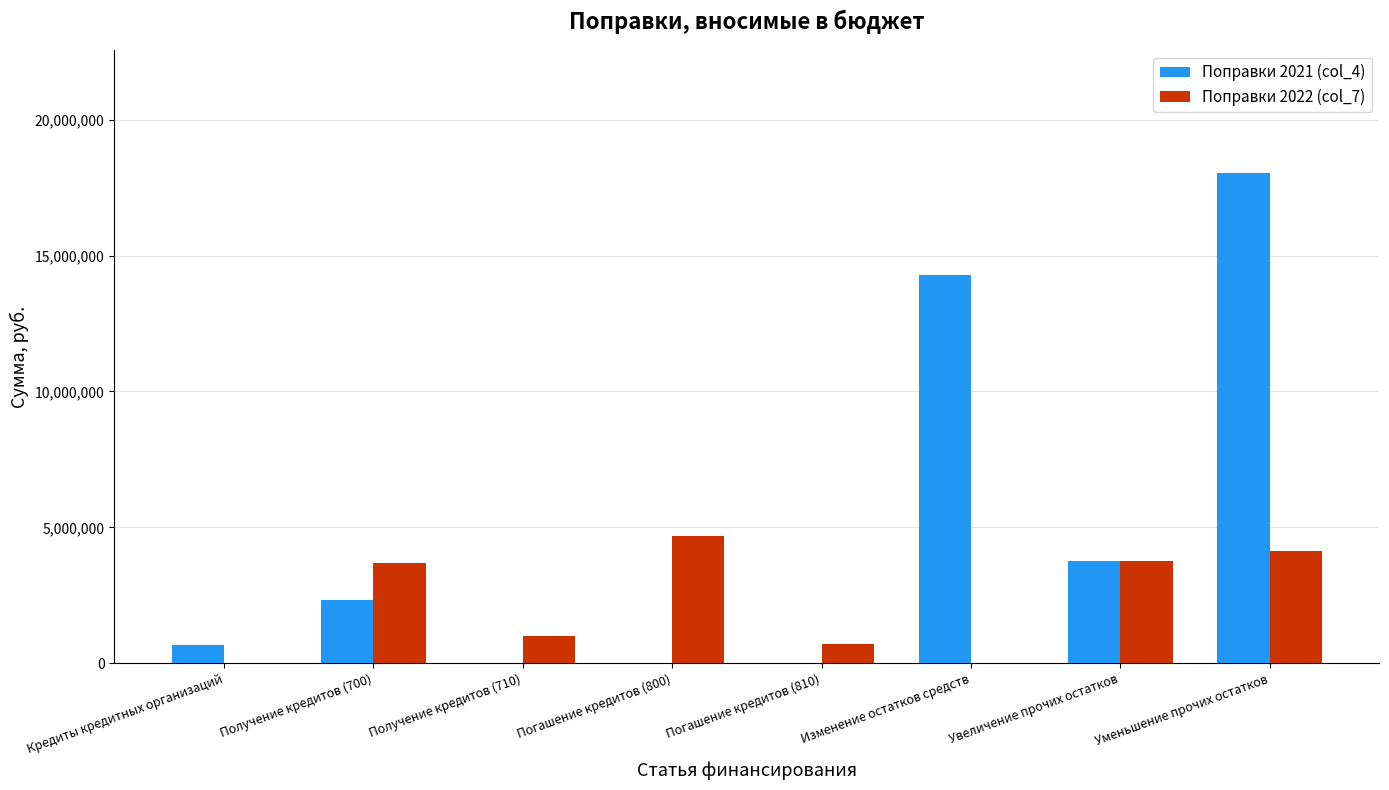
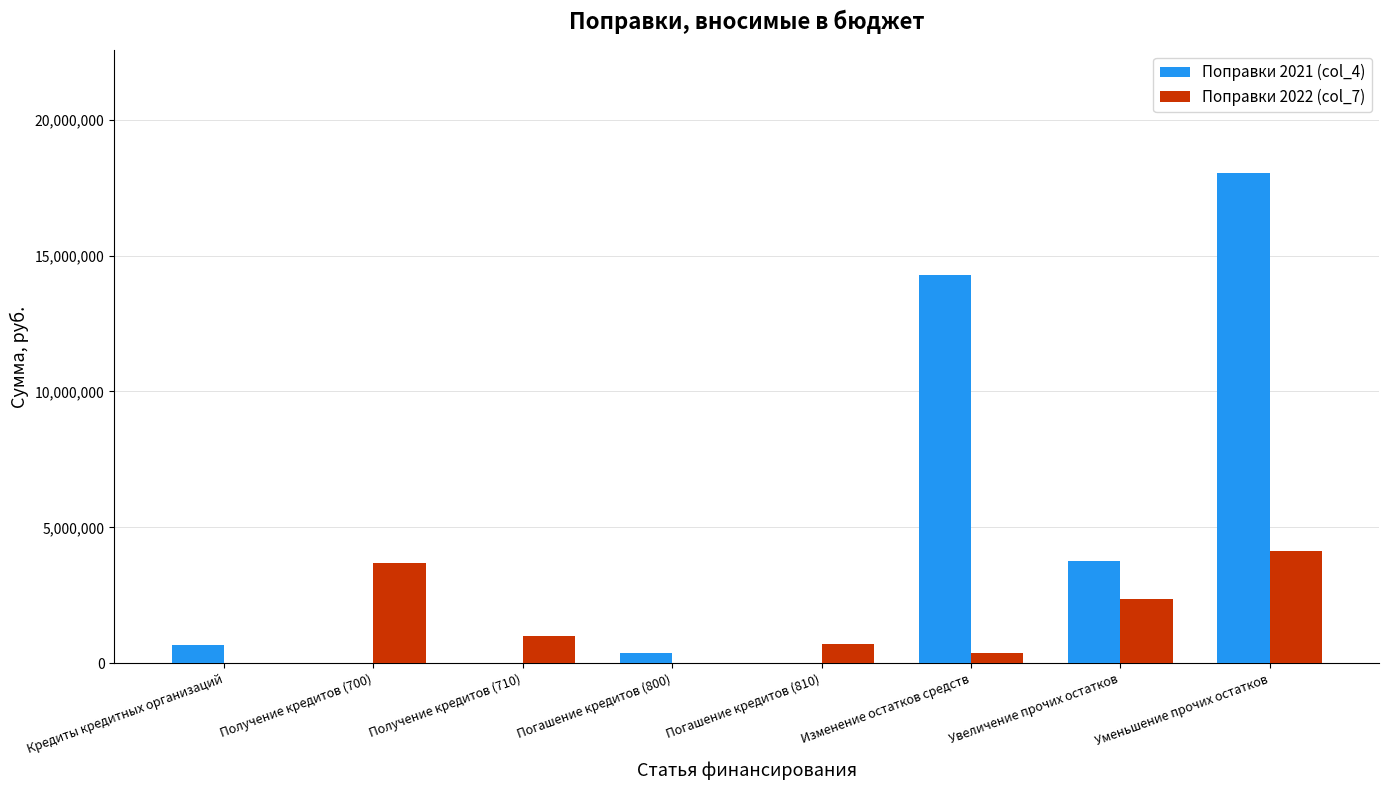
  {
    "Поправки 2021 (col_4)": {
      "Кредиты кредитных организаций": "700,000",
-     "Получение кредитов (700)": "2,300,000",
+     "Получение кредитов (700)": "0",
      "Получение кредитов (710)": "0",
-     "Погашение кредитов (800)": "0",
+     "Погашение кредитов (800)": "400,000",
      "Погашение кредитов (810)": "0",
      "Изменение остатков средств": "14,300,000",
      "Увеличение прочих остатков": "3,700,000",
      "Уменьшение прочих остатков": "18,000,000"
    },
    "Поправки 2022 (col_7)": {
      "Кредиты кредитных организаций": "0",
      "Получение кредитов (700)": "3,700,000",
      "Получение кредитов (710)": "1,000,000",
-     "Погашение кредитов (800)": "4,700,000",
+     "Погашение кредитов (800)": "0",
      "Погашение кредитов (810)": "700,000",
-     "Изменение остатков средств": "0",
-     "Увеличение прочих остатков": "3,700,000",
+     "Изменение остатков средств": "400,000",
+     "Увеличение прочих остатков": "2,400,000",
      "Уменьшение прочих остатков": "4,100,000"
    }
  }
